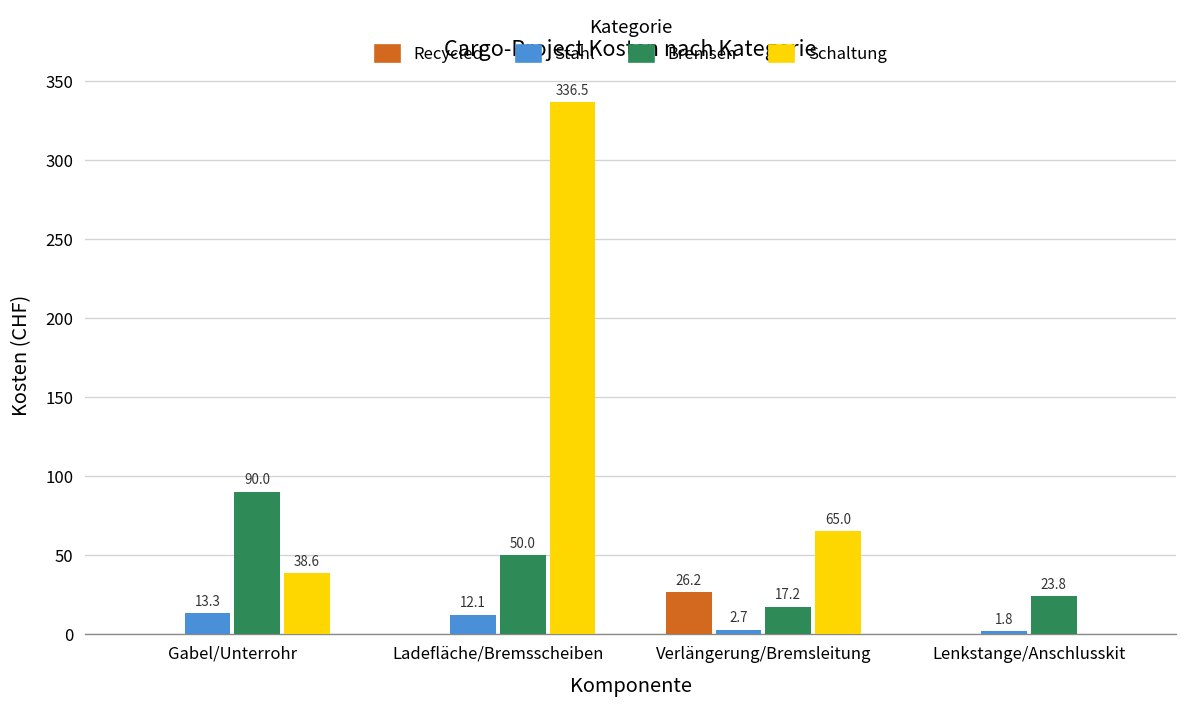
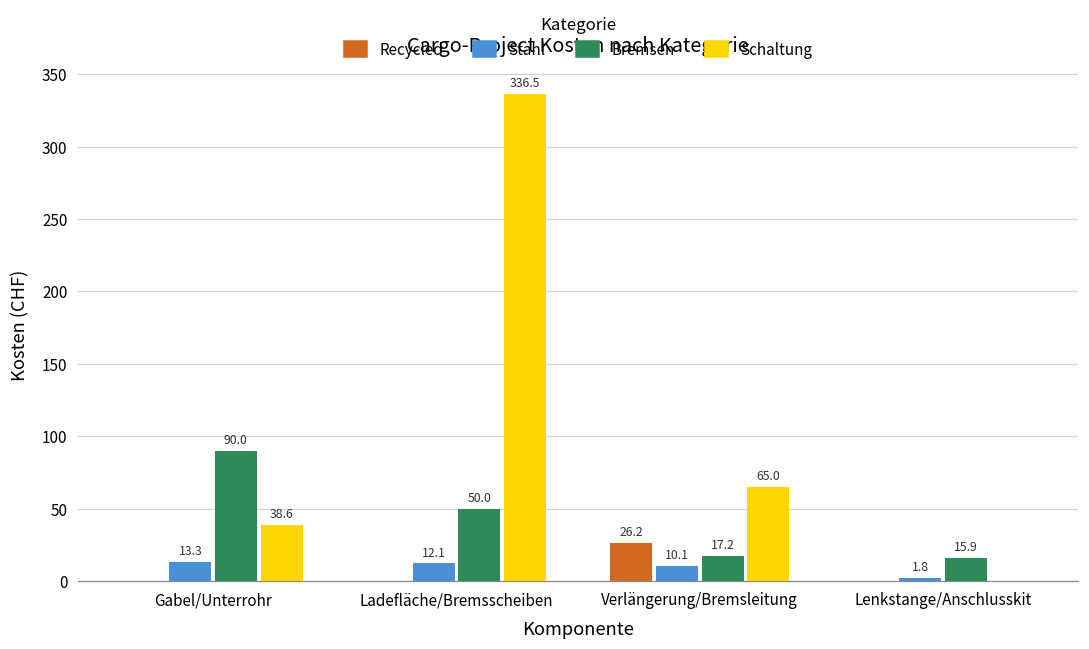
  {
    "Recycled": {
      "Verlängerung/Bremsleitung": 26.2
    },
    "Stahl": {
      "Gabel/Unterrohr": 13.3,
      "Ladefläche/Bremsscheiben": 12.1,
-     "Verlängerung/Bremsleitung": 2.7,
+     "Verlängerung/Bremsleitung": 10.1,
      "Lenkstange/Anschlusskit": 1.8
    },
    "Bremsen": {
      "Gabel/Unterrohr": 90.0,
      "Ladefläche/Bremsscheiben": 50.0,
      "Verlängerung/Bremsleitung": 17.2,
-     "Lenkstange/Anschlusskit": 23.8
+     "Lenkstange/Anschlusskit": 15.9
    },
    "Schaltung": {
      "Gabel/Unterrohr": 38.6,
      "Ladefläche/Bremsscheiben": 336.5,
      "Verlängerung/Bremsleitung": 65.0
    }
  }
